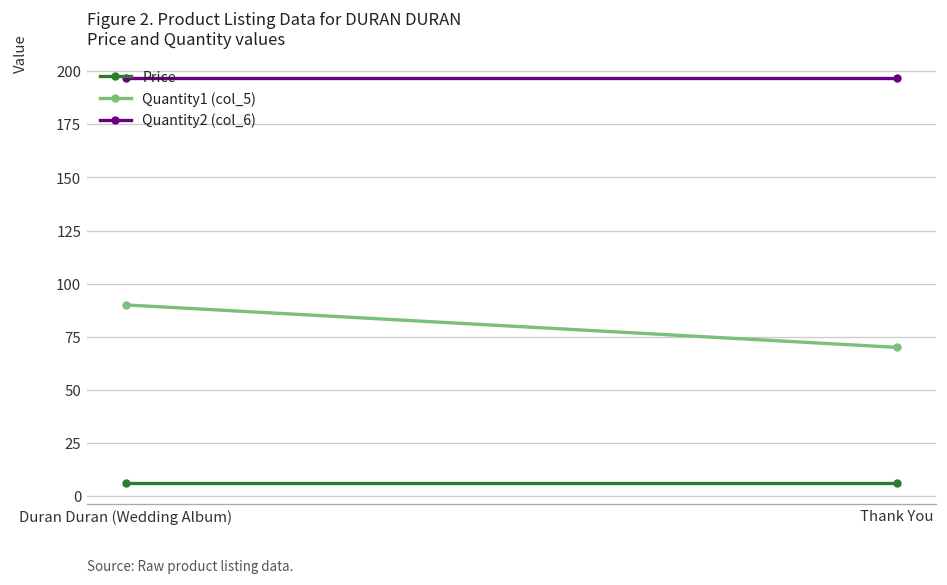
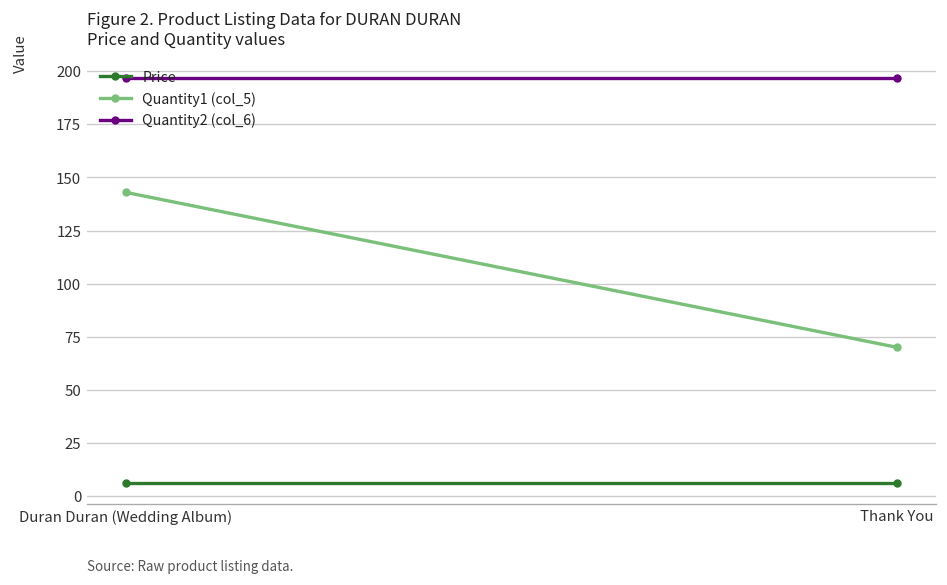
  {
    "Price": {
      "Duran Duran (Wedding Album)": 6,
      "Thank You": 6
    },
    "Quantity1 (col_5)": {
-     "Duran Duran (Wedding Album)": 90,
+     "Duran Duran (Wedding Album)": 143,
      "Thank You": 70
    },
    "Quantity2 (col_6)": {
      "Duran Duran (Wedding Album)": 197,
      "Thank You": 197
    }
  }
